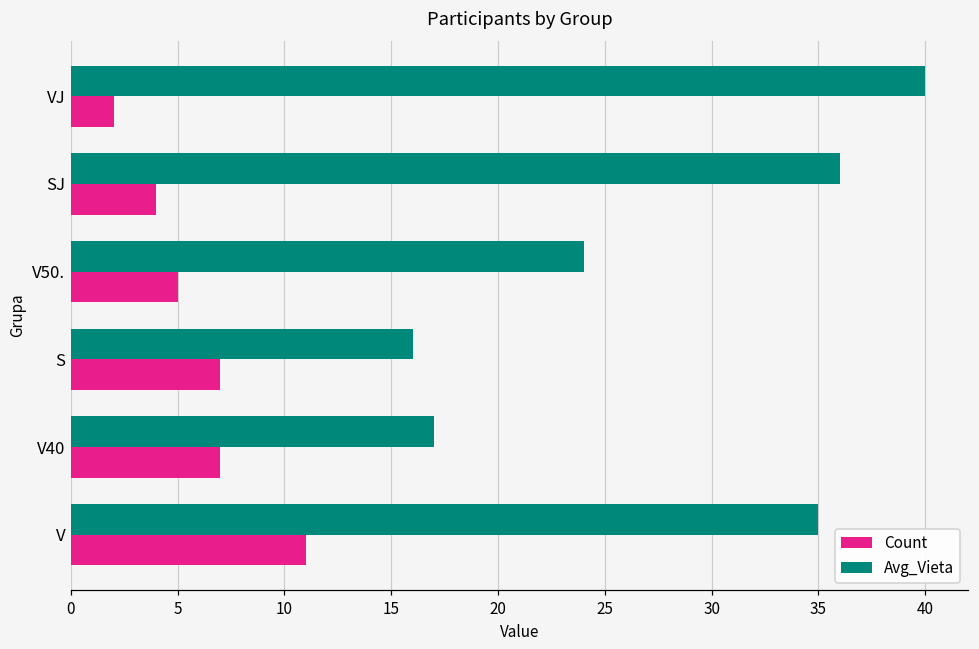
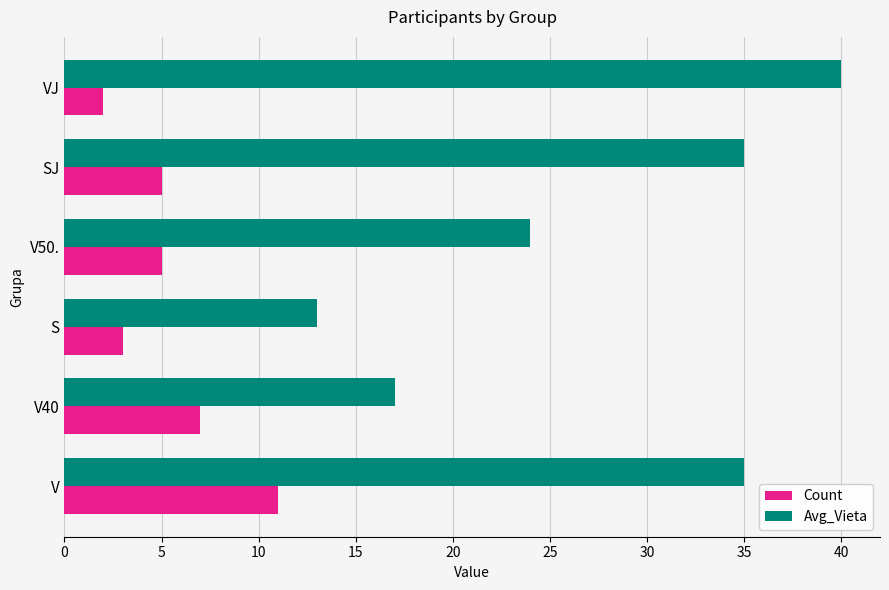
  {
    "Count": {
      "VJ": 2,
-     "SJ": 4,
+     "SJ": 5,
      "V50.": 5,
-     "S": 7,
+     "S": 3,
      "V40": 7,
      "V": 11
    },
    "Avg_Vieta": {
      "VJ": 40,
-     "SJ": 36,
+     "SJ": 35,
      "V50.": 24,
-     "S": 16,
+     "S": 13,
      "V40": 17,
      "V": 35
    }
  }
